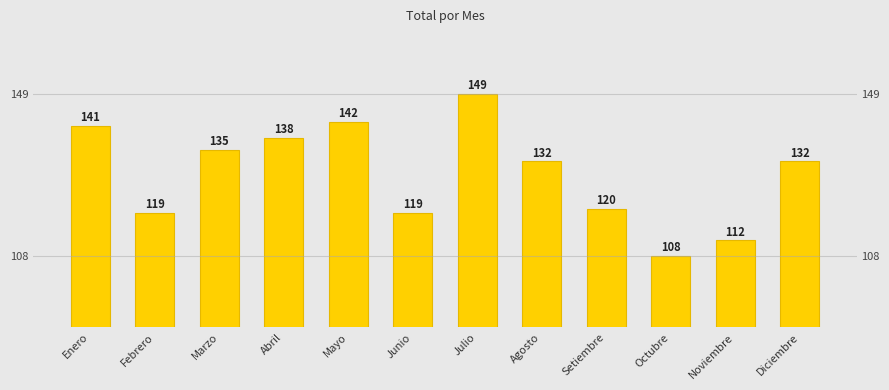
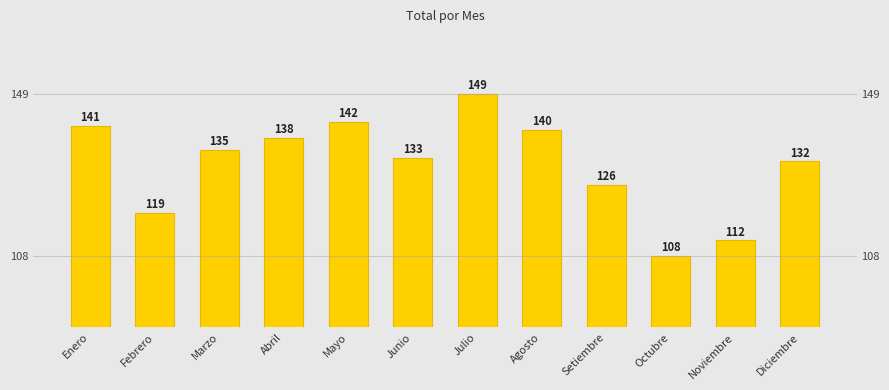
  {
    "Enero": 141,
    "Febrero": 119,
    "Marzo": 135,
    "Abril": 138,
    "Mayo": 142,
-   "Junio": 119,
+   "Junio": 133,
    "Julio": 149,
-   "Agosto": 132,
-   "Setiembre": 120,
+   "Agosto": 140,
+   "Setiembre": 126,
    "Octubre": 108,
    "Noviembre": 112,
    "Diciembre": 132
  }
